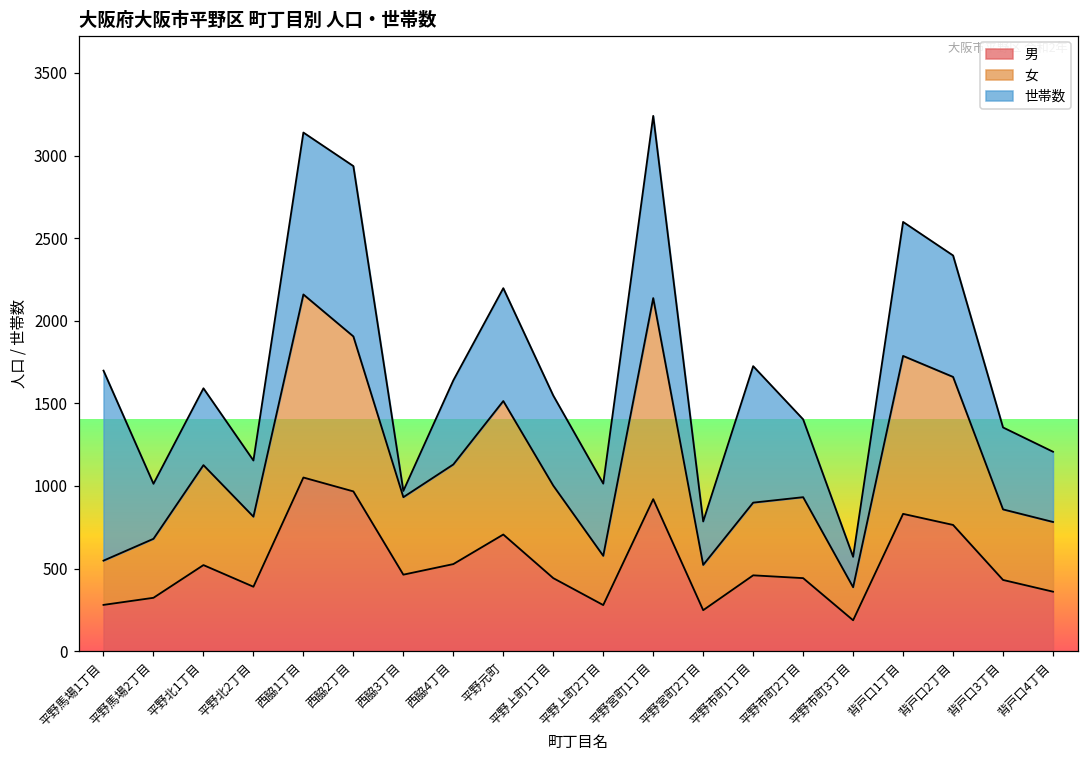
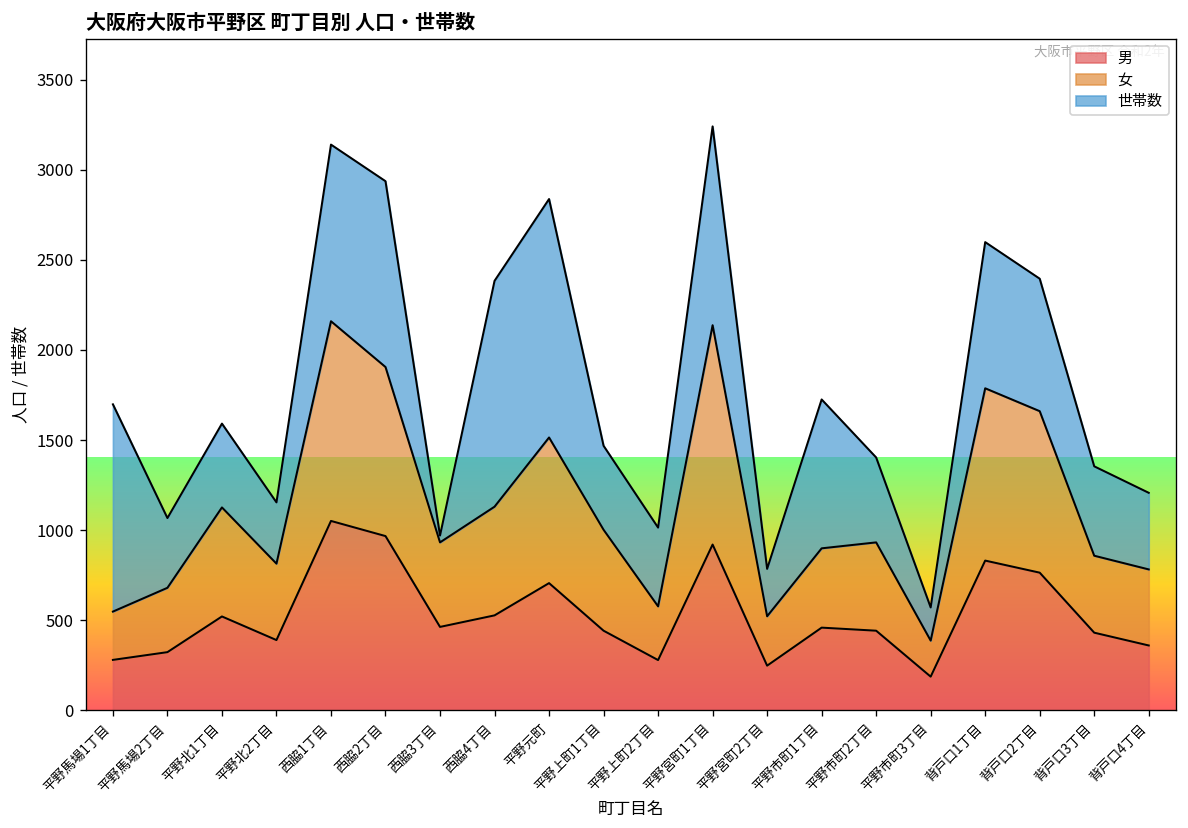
  {
    "世帯数": {
      "平野馬場1丁目": 1150,
-     "平野馬場2丁目": 330,
+     "平野馬場2丁目": 390,
      "平野北1丁目": 470,
      "平野北2丁目": 340,
      "西脇1丁目": 980,
      "西脇2丁目": 1030,
      "西脇3丁目": 40,
-     "西脇4丁目": 510,
-     "平野元町": 680,
-     "平野上町1丁目": 550,
+     "西脇4丁目": 1250,
+     "平野元町": 1320,
+     "平野上町1丁目": 470,
      "平野上町2丁目": 440,
      "平野宮町1丁目": 1100,
      "平野宮町2丁目": 260,
      "平野市町1丁目": 830,
      "平野市町2丁目": 470,
      "平野市町3丁目": 180,
      "背戸口1丁目": 810,
      "背戸口2丁目": 740,
      "背戸口3丁目": 500,
      "背戸口4丁目": 430
    }
  }
